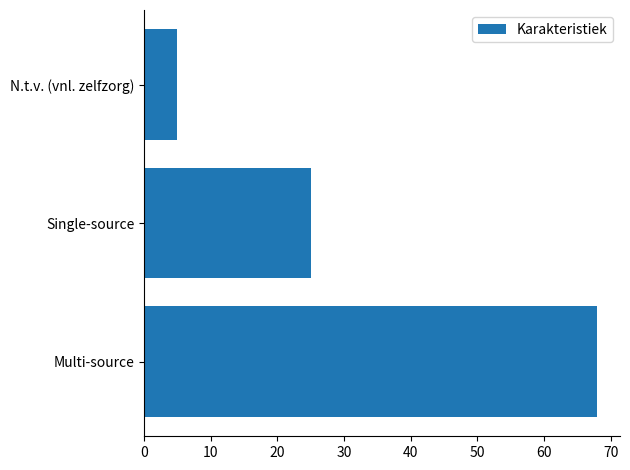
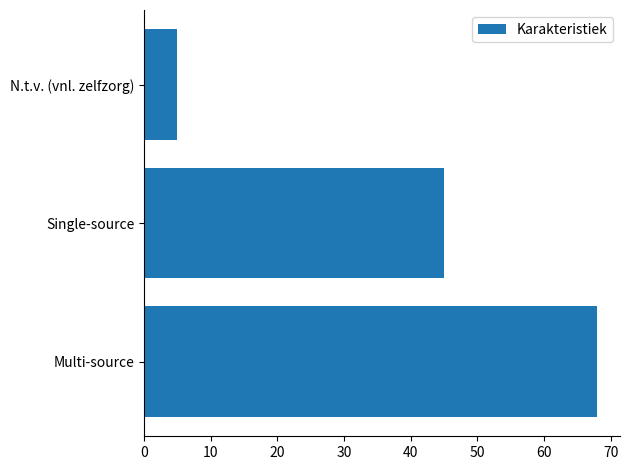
  {
    "N.t.v. (vnl. zelfzorg)": 5,
-   "Single-source": 25,
+   "Single-source": 45,
    "Multi-source": 68
  }
